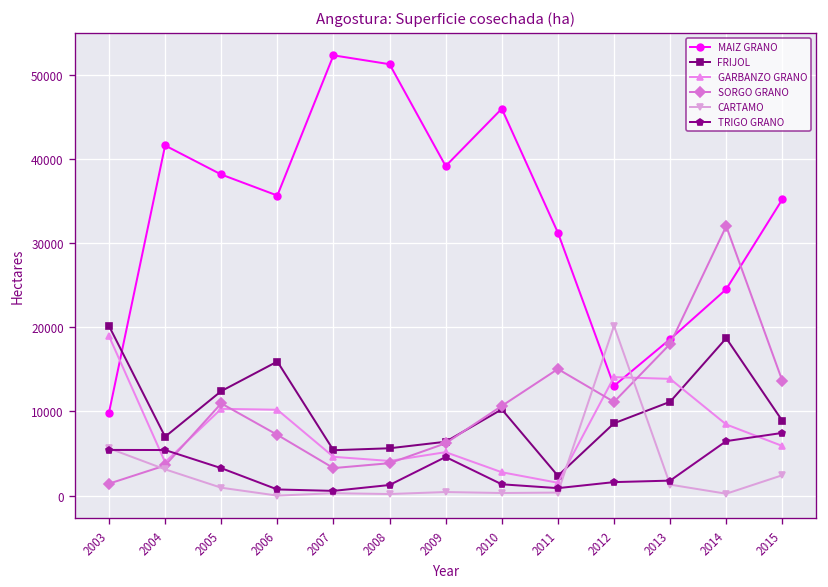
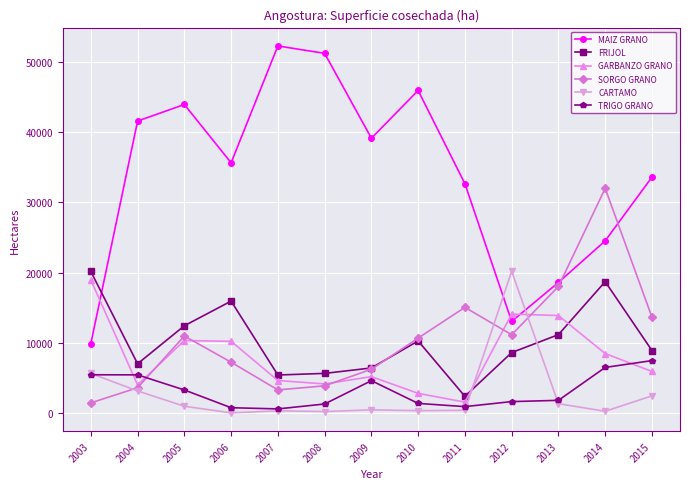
  {
    "MAIZ GRANO": {
      "2003": 10000,
      "2004": 42000,
-     "2005": 38000,
+     "2005": 44000,
      "2006": 36000,
      "2007": 52000,
      "2008": 51000,
      "2009": 39000,
      "2010": 46000,
-     "2011": 31000,
+     "2011": 33000,
      "2012": 13000,
      "2013": 19000,
      "2014": 25000,
-     "2015": 35000
+     "2015": 34000
    }
  }
